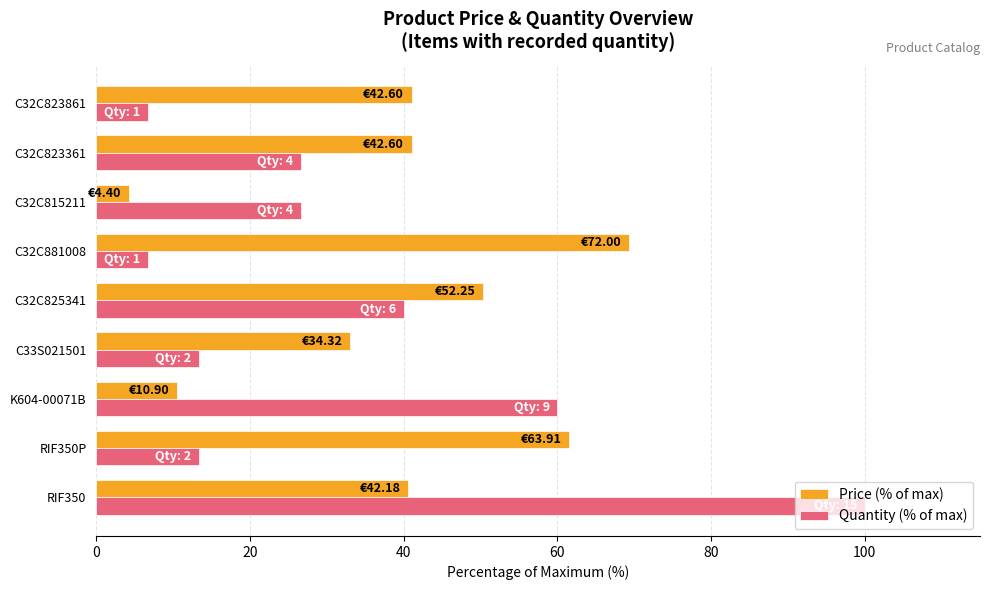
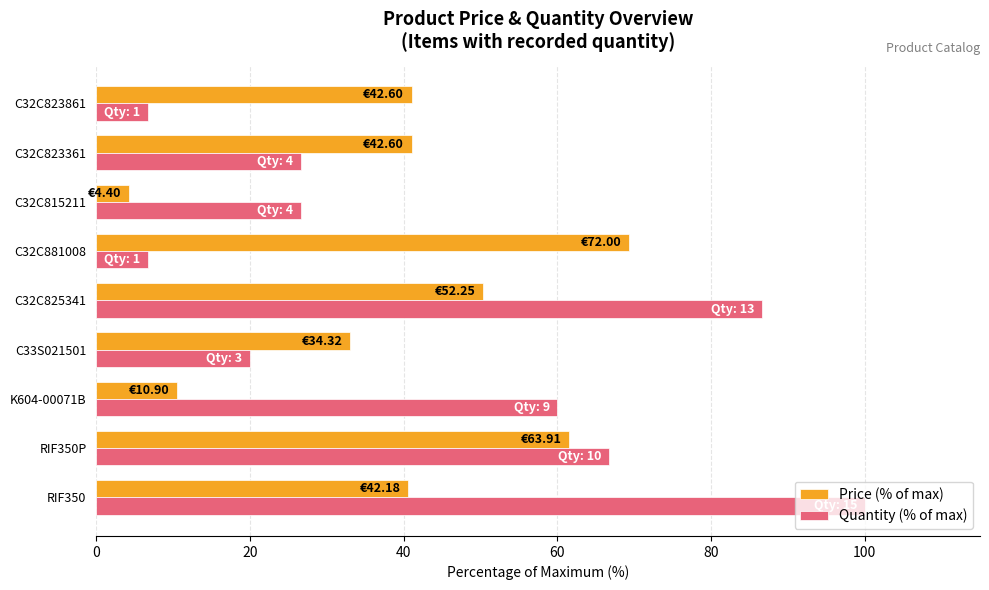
  {
    "Quantity (% of max)": {
-     "C32C825341": 6,
-     "C33S021501": 2,
-     "RIF350P": 2
+     "C32C825341": 13,
+     "C33S021501": 3,
+     "RIF350P": 10
    }
  }
